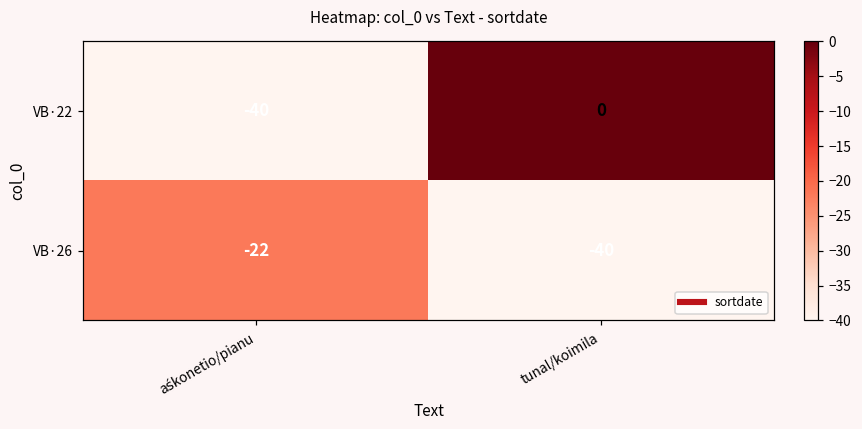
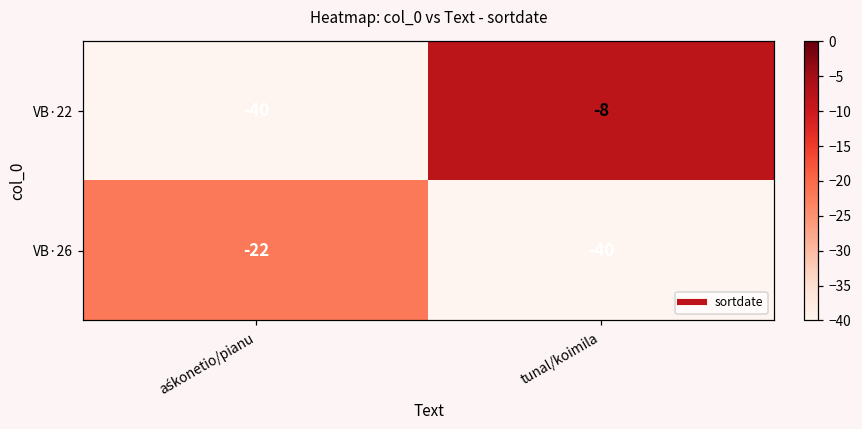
  {
    "VB·22": {
-     "tunal/koimila": 0
+     "tunal/koimila": -8
    },
    "VB·26": {
      "aśkonetio/pianu": -22
    }
  }
